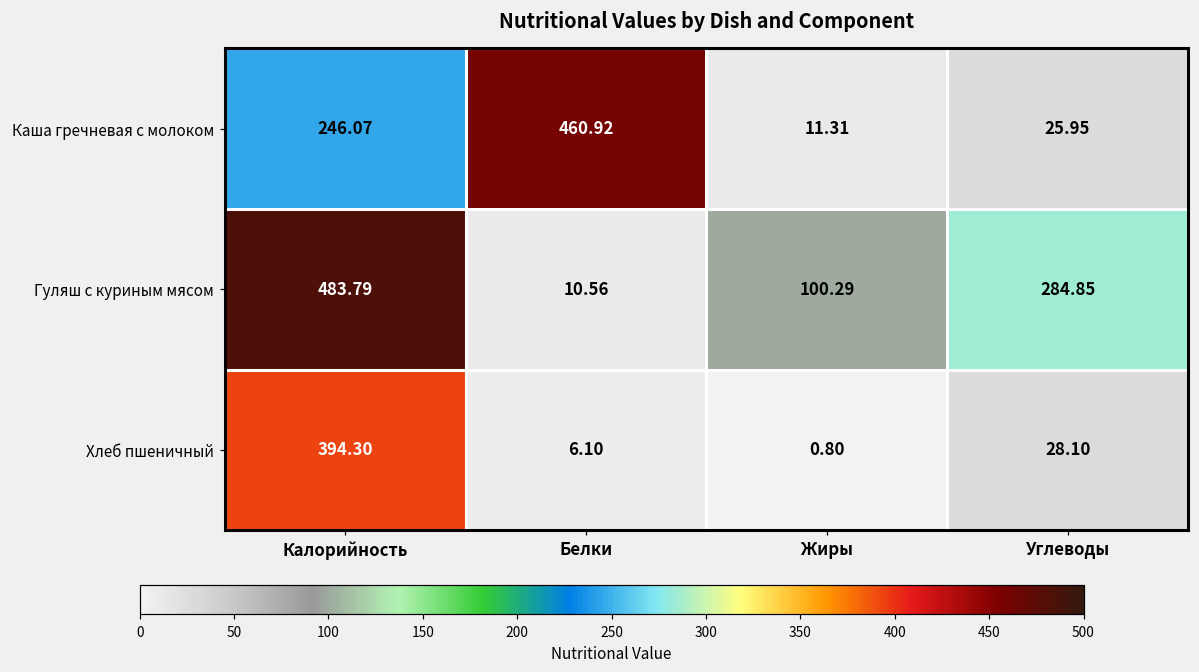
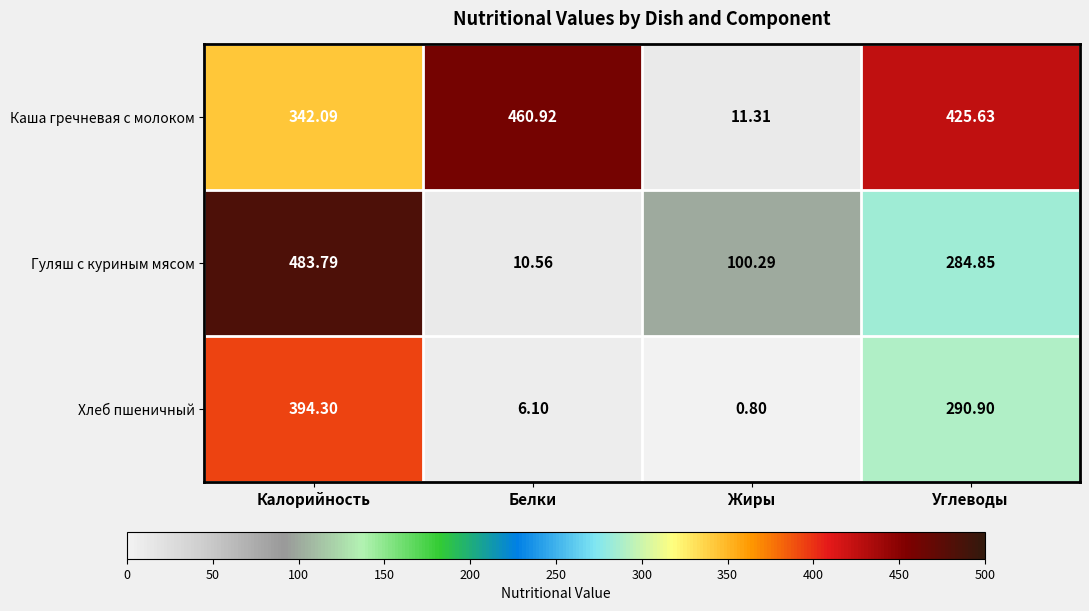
  {
    "Каша гречневая с молоком": {
-     "Калорийность": 246.07,
+     "Калорийность": 342.09,
      "Белки": 460.92,
      "Жиры": 11.31,
-     "Углеводы": 25.95
+     "Углеводы": 425.63
    },
    "Гуляш с куриным мясом": {
      "Калорийность": 483.79,
      "Белки": 10.56,
      "Жиры": 100.29,
      "Углеводы": 284.85
    },
    "Хлеб пшеничный": {
      "Калорийность": 394.30,
      "Белки": 6.10,
      "Жиры": 0.80,
-     "Углеводы": 28.10
+     "Углеводы": 290.90
    }
  }
